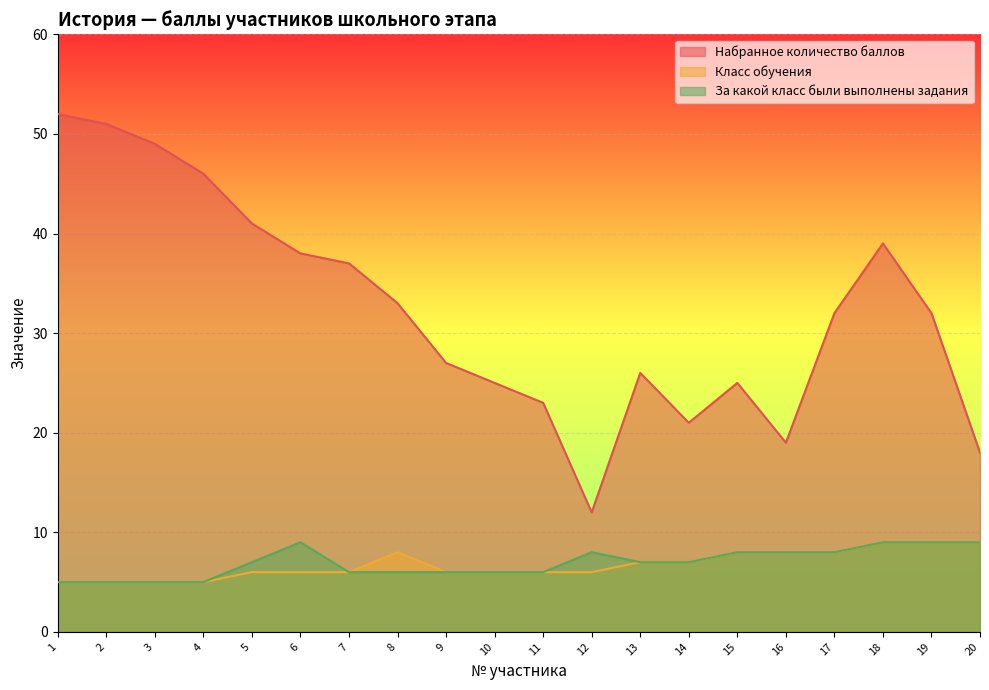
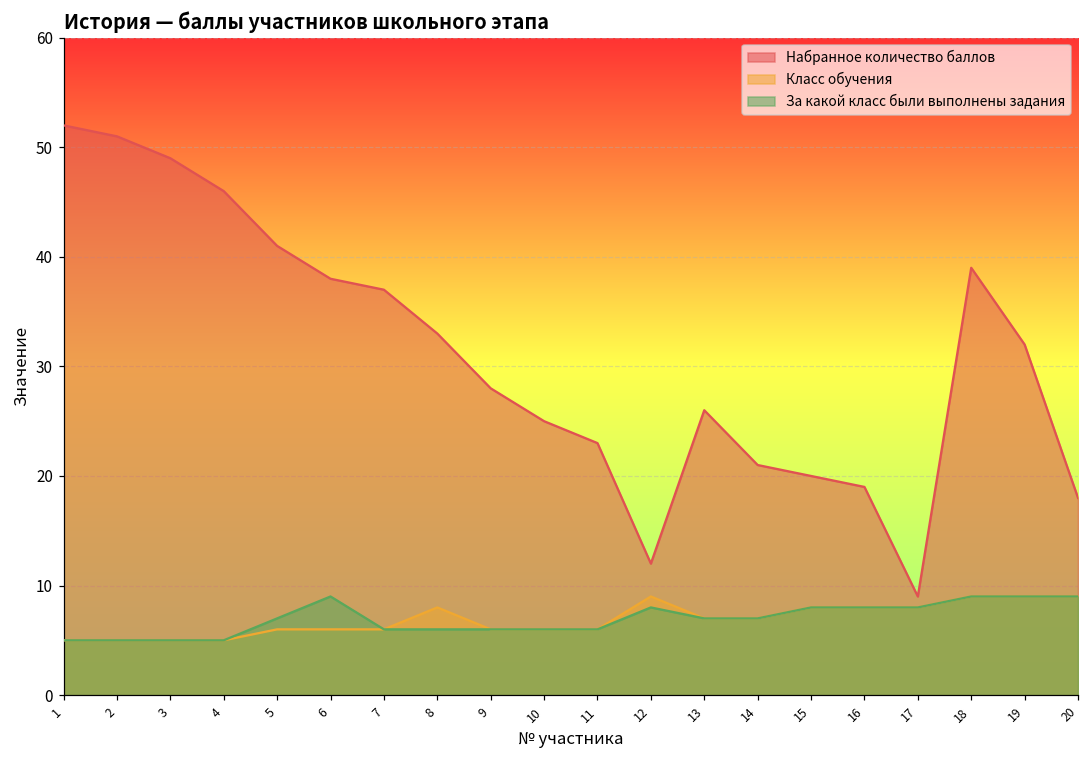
  {
    "Набранное количество баллов": {
      "1": 52,
      "2": 51,
      "3": 49,
      "4": 46,
      "5": 41,
      "6": 38,
      "7": 37,
      "8": 33,
-     "9": 27,
+     "9": 28,
      "10": 25,
      "11": 23,
      "12": 12,
      "13": 26,
      "14": 21,
-     "15": 25,
+     "15": 20,
      "16": 19,
-     "17": 32,
+     "17": 9,
      "18": 39,
      "19": 32,
      "20": 18
    },
    "Класс обучения": {
      "5": 6,
      "6": 6,
      "8": 8,
-     "12": 6
+     "12": 9
    },
    "За какой класс были выполнены задания": {
      "5": 7,
      "6": 9,
      "8": 6,
      "12": 8
    }
  }
